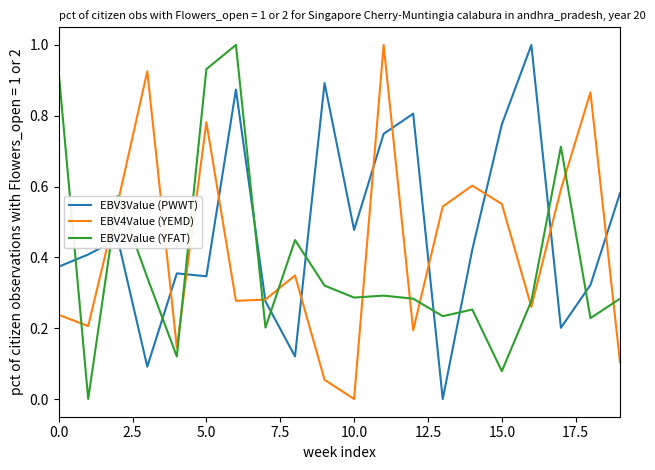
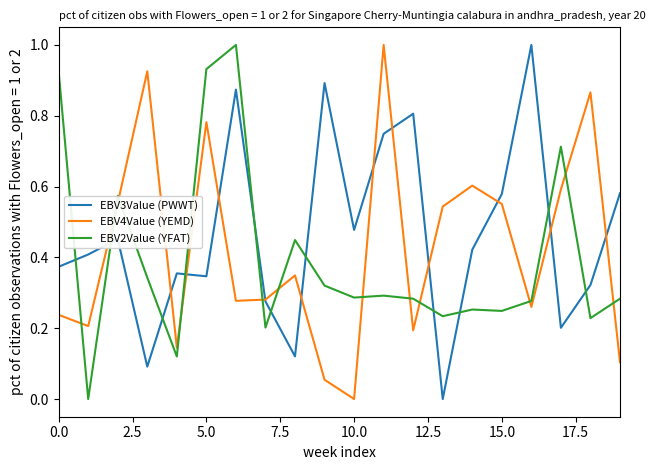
  {
    "EBV3Value (PWWT)": {
      "0.0": 0.37,
      "5.0": 0.35,
      "10.0": 0.48,
-     "15.0": 0.78
+     "15.0": 0.58
    },
    "EBV4Value (YEMD)": {
      "0.0": 0.24,
      "5.0": 0.78,
      "10.0": 0.00,
      "15.0": 0.55
    },
    "EBV2Value (YFAT)": {
      "0.0": 0.92,
      "5.0": 0.93,
      "10.0": 0.29,
-     "15.0": 0.08
+     "15.0": 0.25
    }
  }
